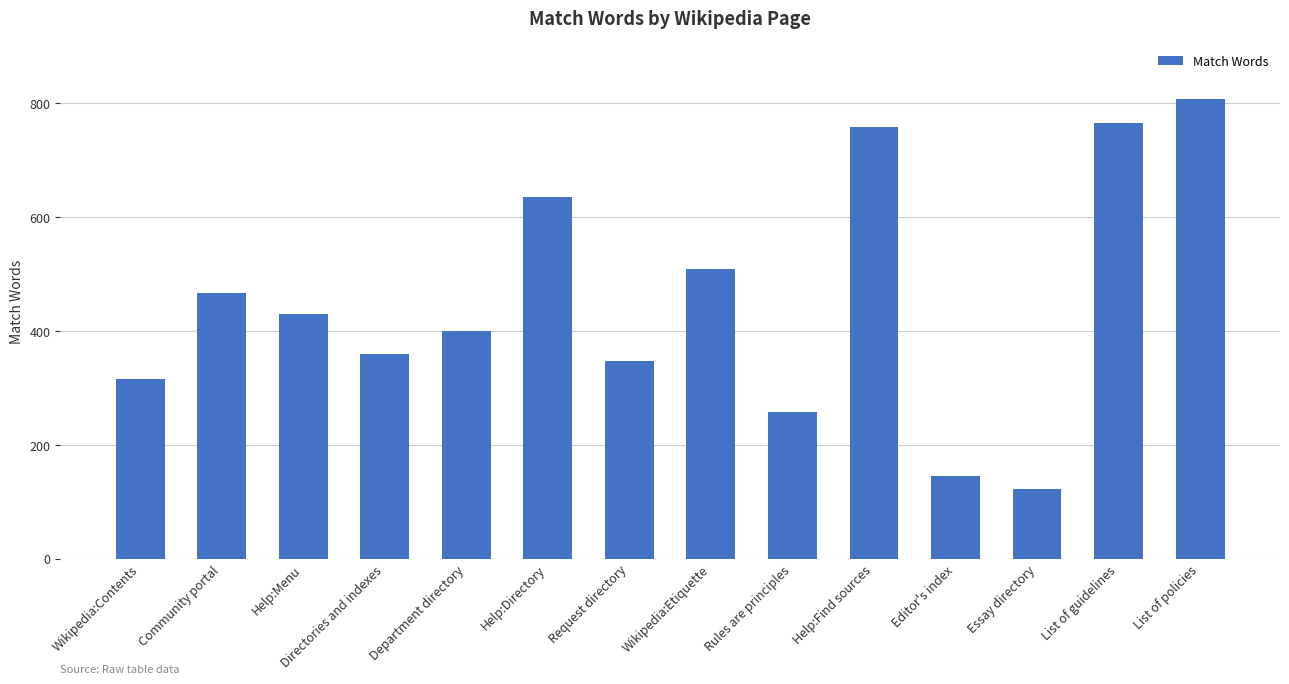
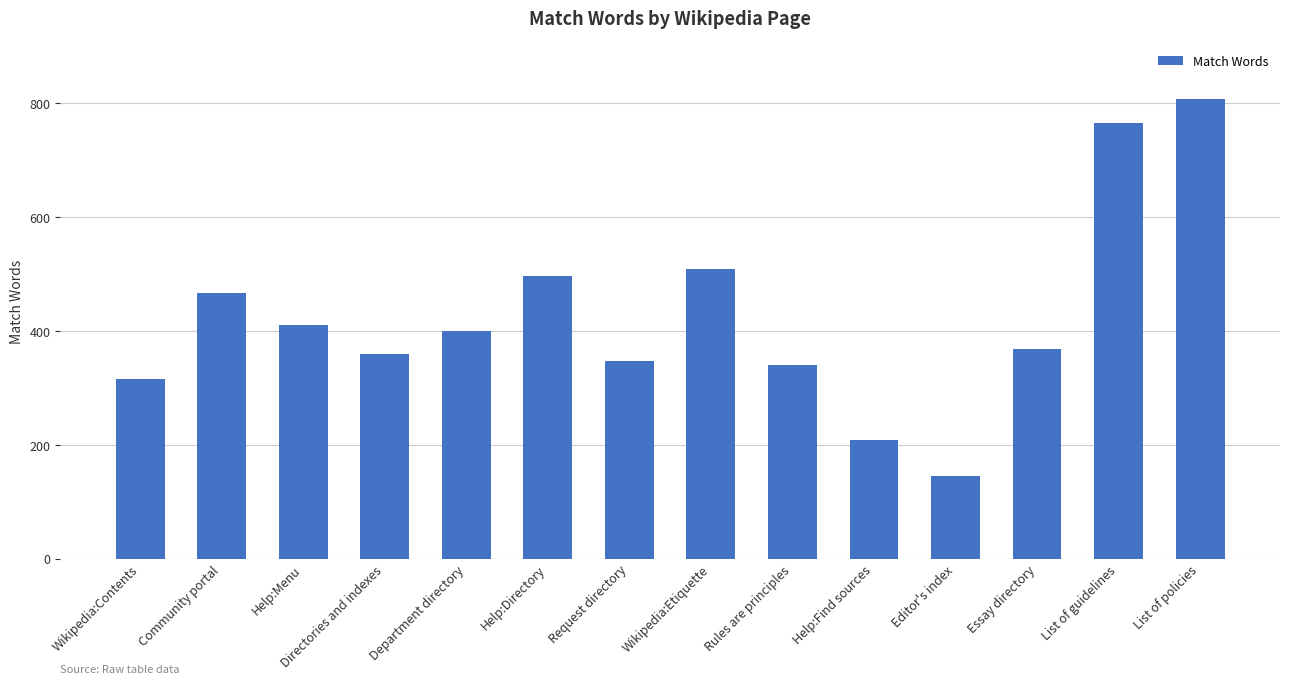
  {
    "Wikipedia:Contents": 320,
    "Community portal": 470,
-   "Help:Menu": 430,
+   "Help:Menu": 410,
    "Directories and indexes": 360,
    "Department directory": 400,
-   "Help:Directory": 640,
+   "Help:Directory": 500,
    "Request directory": 350,
    "Wikipedia:Etiquette": 510,
-   "Rules are principles": 260,
-   "Help:Find sources": 760,
+   "Rules are principles": 340,
+   "Help:Find sources": 210,
    "Editor's index": 150,
-   "Essay directory": 120,
+   "Essay directory": 370,
    "List of guidelines": 770,
    "List of policies": 810
  }
